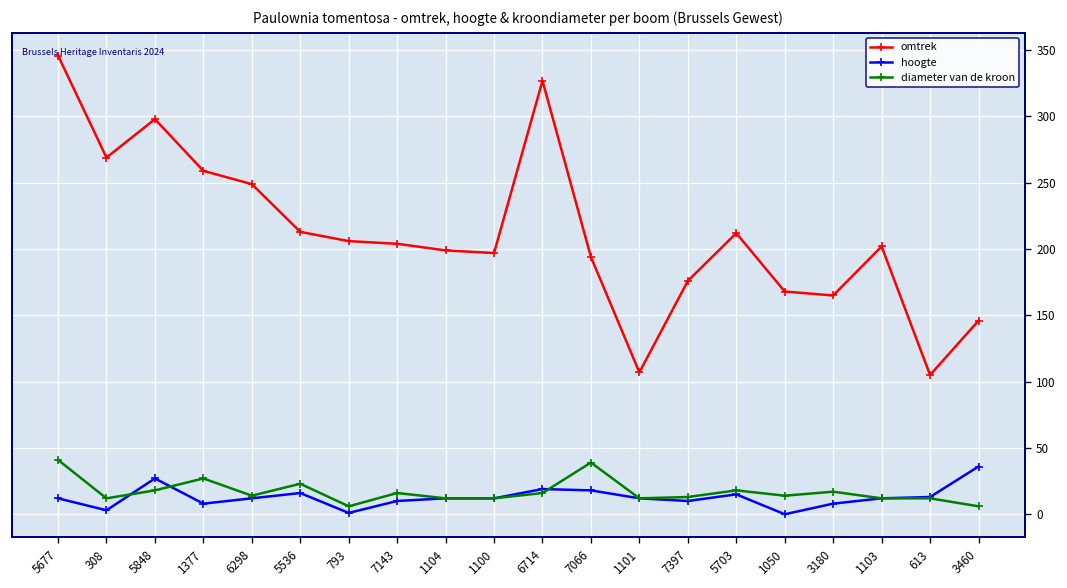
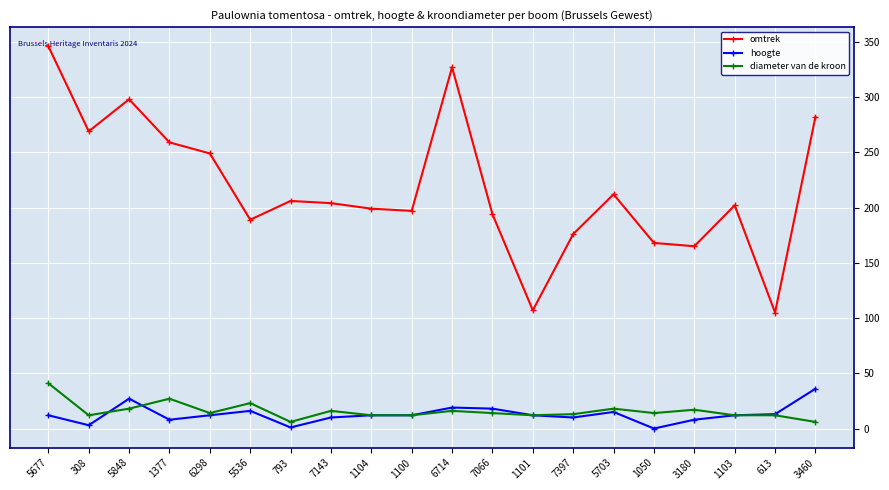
  {
    "omtrek": {
      "308": 269,
      "5848": 298,
      "1377": 259,
      "6298": 249,
-     "5536": 213,
+     "5536": 189,
      "793": 206,
      "7143": 204,
      "1104": 199,
      "1100": 197,
      "6714": 327,
      "7066": 194,
      "1101": 107,
      "7397": 176,
      "5703": 212,
      "1050": 168,
      "3180": 165,
      "1103": 202,
      "613": 105,
-     "3460": 146
+     "3460": 282
    },
    "hoogte": {
      "5677": 12,
      "308": 3,
      "5848": 27,
      "1377": 8,
      "5536": 16,
      "793": 1,
      "7143": 10,
      "6714": 19,
      "7066": 18,
      "7397": 10,
      "5703": 15,
      "1050": 0,
      "3180": 8,
      "3460": 36
    },
    "diameter van de kroon": {
      "5677": 41,
      "308": 12,
      "5848": 18,
      "1377": 27,
      "5536": 23,
      "793": 6,
      "7143": 16,
      "6714": 16,
-     "7066": 39,
+     "7066": 14,
      "7397": 13,
      "5703": 18,
      "1050": 14,
      "3180": 17,
      "3460": 6
    }
  }
